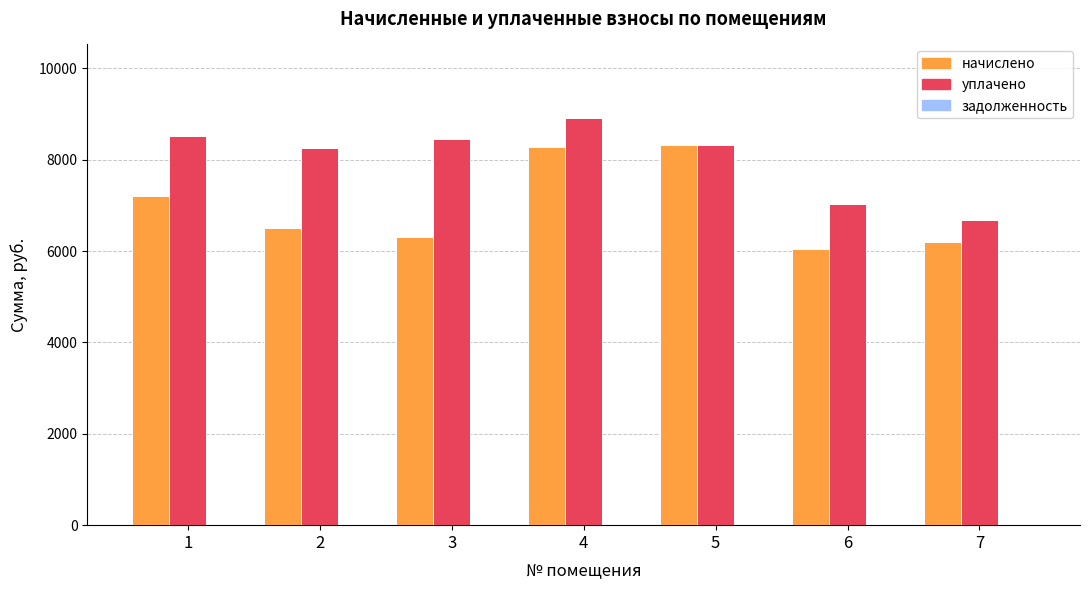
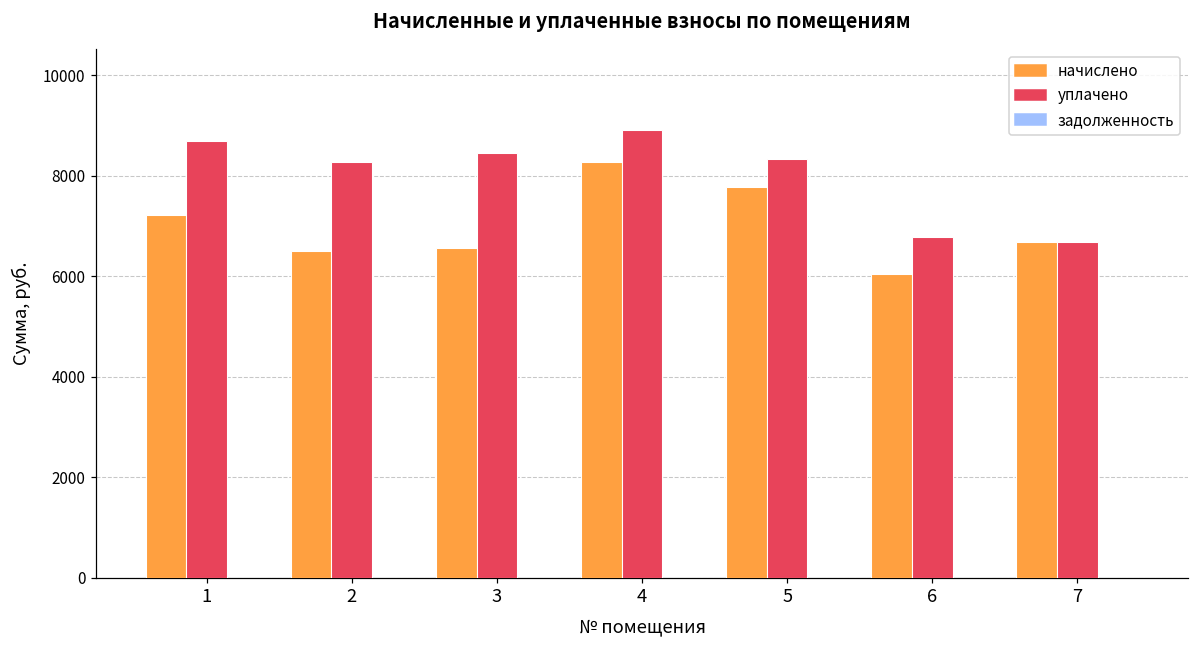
  {
    "начислено": {
      "1": 7200,
      "2": 6500,
-     "3": 6300,
+     "3": 6600,
      "4": 8300,
-     "5": 8300,
+     "5": 7800,
      "6": 6000,
-     "7": 6200
+     "7": 6700
    },
    "уплачено": {
-     "1": 8500,
+     "1": 8700,
      "2": 8300,
      "3": 8400,
      "4": 8900,
      "5": 8300,
-     "6": 7000,
+     "6": 6800,
      "7": 6700
    },
    "задолженность": {
      "1": 0,
      "2": 0,
      "3": 0,
      "4": 0,
      "5": 0,
      "6": 0,
      "7": 0
    }
  }
